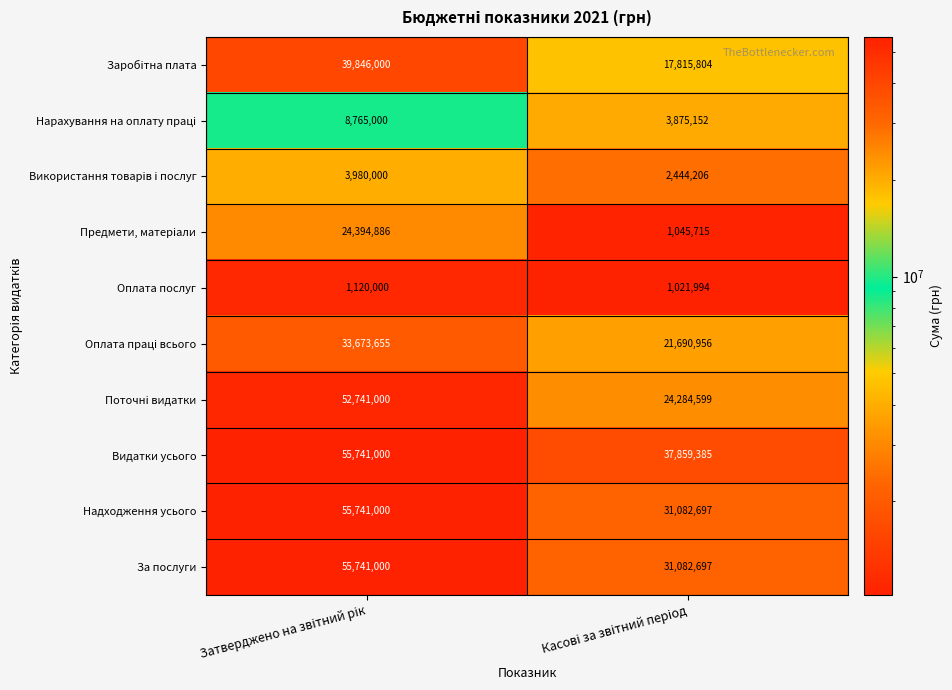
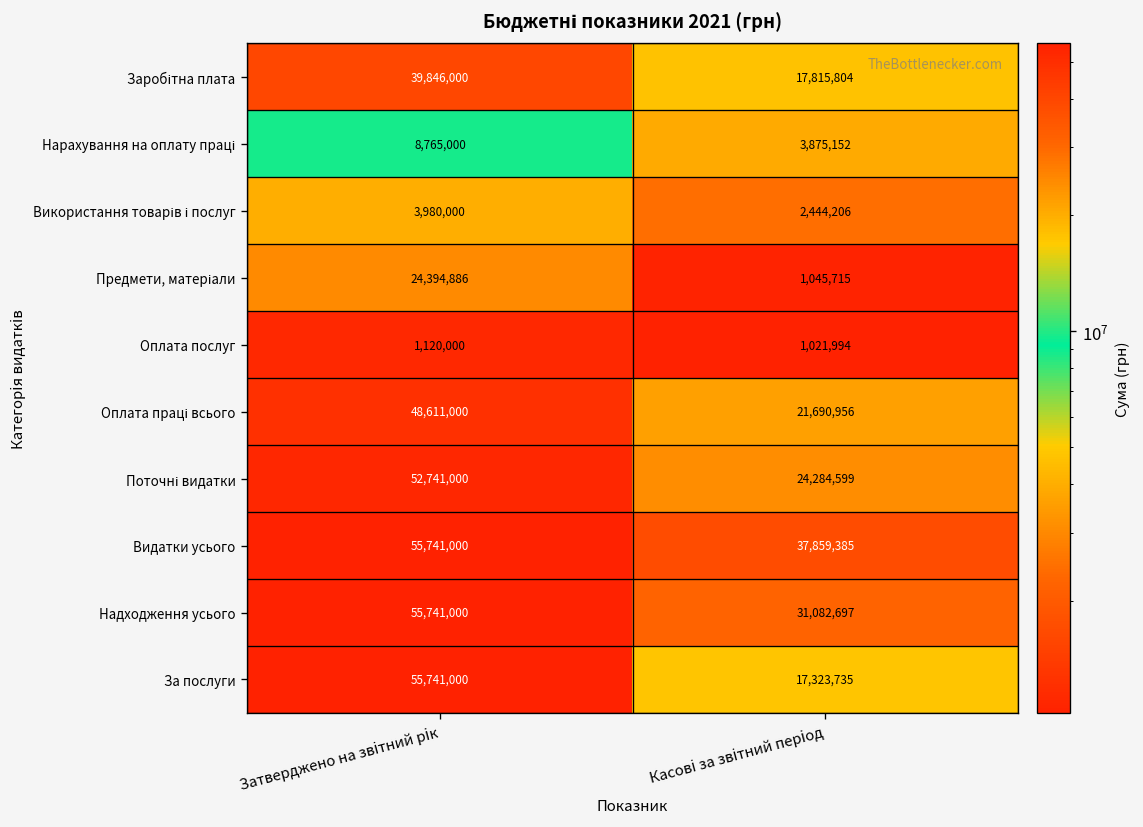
  {
    "Заробітна плата": {
      "Затверджено на звітний рік": "39,846,000"
    },
    "Нарахування на оплату праці": {
      "Затверджено на звітний рік": "8,765,000",
      "Касові за звітний період": "3,875,152"
    },
    "Використання товарів і послуг": {
      "Затверджено на звітний рік": "3,980,000",
      "Касові за звітний період": "2,444,206"
    },
    "Предмети, матеріали": {
      "Затверджено на звітний рік": "24,394,886",
      "Касові за звітний період": "1,045,715"
    },
    "Оплата послуг": {
      "Затверджено на звітний рік": "1,120,000",
      "Касові за звітний період": "1,021,994"
    },
    "Оплата праці всього": {
-     "Затверджено на звітний рік": "33,673,655",
+     "Затверджено на звітний рік": "48,611,000",
      "Касові за звітний період": "21,690,956"
    },
    "Поточні видатки": {
      "Затверджено на звітний рік": "52,741,000",
      "Касові за звітний період": "24,284,599"
    },
    "Видатки усього": {
      "Затверджено на звітний рік": "55,741,000",
      "Касові за звітний період": "37,859,385"
    },
    "Надходження усього": {
      "Затверджено на звітний рік": "55,741,000",
      "Касові за звітний період": "31,082,697"
    },
    "За послуги": {
      "Затверджено на звітний рік": "55,741,000",
-     "Касові за звітний період": "31,082,697"
+     "Касові за звітний період": "17,323,735"
    }
  }
